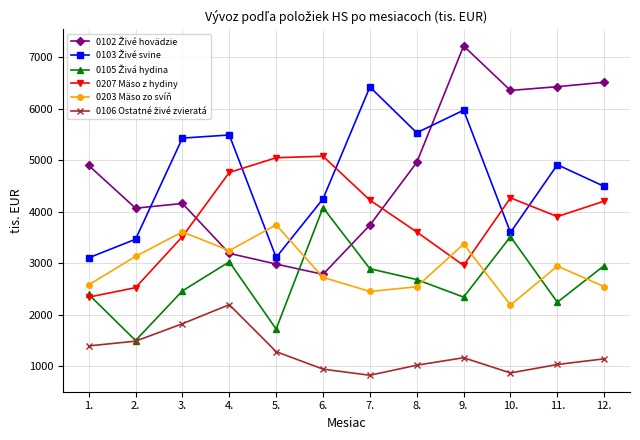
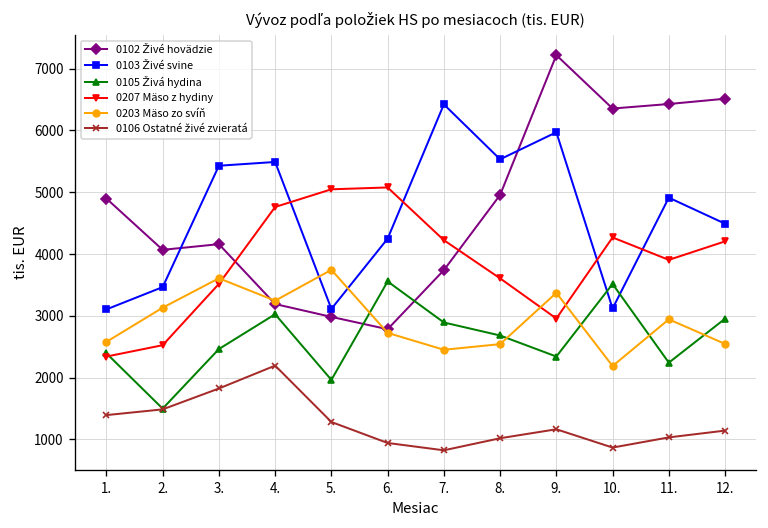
  {
    "0102 Živé hovädzie": {
      "1.": 4900,
      "2.": 4100,
      "3.": 4200,
      "4.": 3200,
      "5.": 3000,
      "6.": 2800,
      "7.": 3700,
      "8.": 5000,
      "9.": 7200,
      "10.": 6400,
      "11.": 6400,
      "12.": 6500
    },
    "0103 Živé svine": {
      "1.": 3100,
      "2.": 3500,
      "3.": 5400,
      "4.": 5500,
      "5.": 3100,
      "6.": 4200,
      "7.": 6400,
      "8.": 5500,
      "9.": 6000,
-     "10.": 3600,
+     "10.": 3100,
      "11.": 4900,
      "12.": 4500
    },
    "0105 Živá hydina": {
      "1.": 2400,
      "3.": 2500,
      "4.": 3000,
-     "5.": 1700,
-     "6.": 4100,
+     "5.": 2000,
+     "6.": 3600,
      "7.": 2900,
      "8.": 2700,
      "9.": 2300,
      "10.": 3500,
      "11.": 2200,
      "12.": 3000
    },
    "0207 Mäso z hydiny": {
      "1.": 2300,
      "2.": 2500,
      "3.": 3500,
      "4.": 4800,
      "5.": 5000,
      "6.": 5100,
      "7.": 4200,
      "8.": 3600,
      "9.": 3000,
      "10.": 4300,
      "11.": 3900,
      "12.": 4200
    },
    "0203 Mäso zo svíň": {
      "1.": 2600,
      "2.": 3100,
      "3.": 3600,
      "4.": 3200,
      "5.": 3700,
      "6.": 2700,
      "7.": 2500,
      "8.": 2500,
      "9.": 3400,
      "10.": 2200,
      "11.": 2900,
      "12.": 2500
    },
    "0106 Ostatné živé zvieratá": {
      "1.": 1400,
      "3.": 1800,
      "4.": 2200,
      "5.": 1300,
      "6.": 900,
      "7.": 800,
      "8.": 1000,
      "9.": 1200,
      "10.": 900,
      "11.": 1000,
      "12.": 1100
    }
  }
